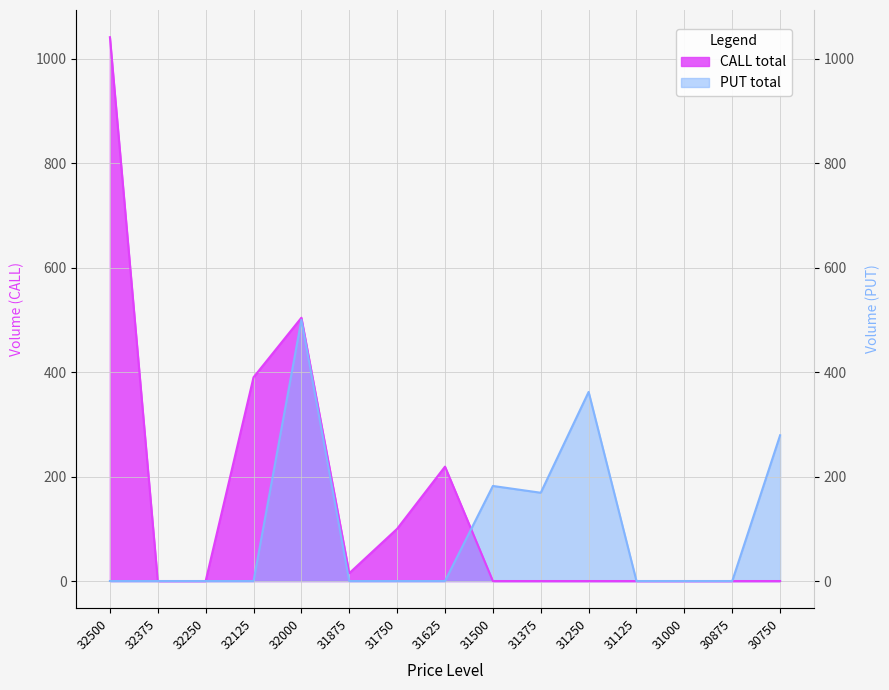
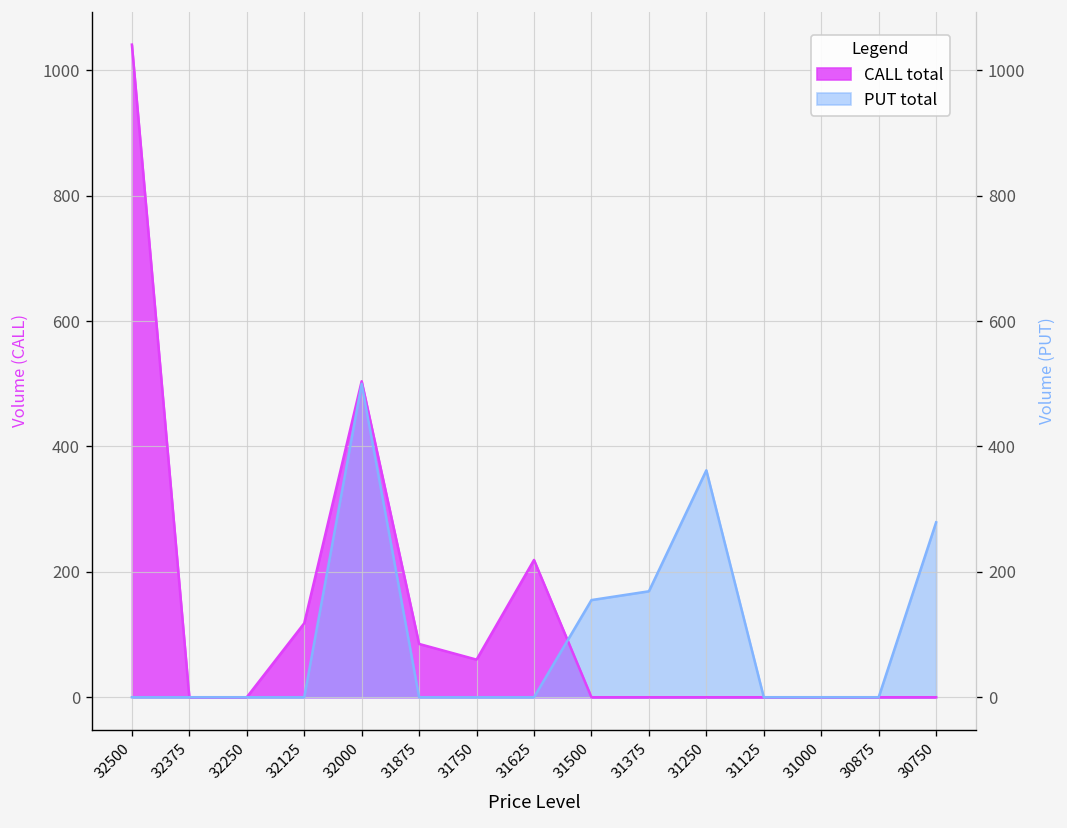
  {
    "CALL total": {
      "32500": 1040,
-     "32125": 390,
-     "31875": 20,
-     "31750": 100,
+     "32125": 120,
+     "31875": 90,
+     "31750": 60,
      "31625": 220,
      "31500": 0,
      "31375": 0,
      "31250": 0,
      "30750": 0
    },
    "PUT total": {
      "32500": 0,
      "32125": 0,
      "31875": 0,
      "31750": 0,
      "31625": 0,
-     "31500": 180,
+     "31500": 160,
      "31375": 170,
      "31250": 360,
      "30750": 280
    }
  }
